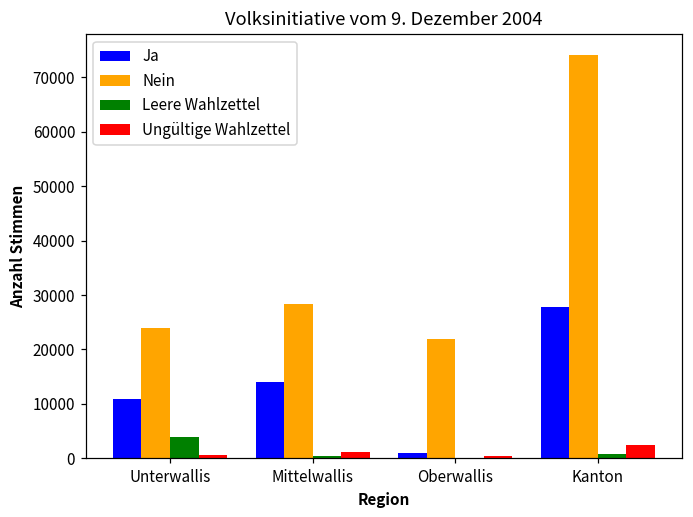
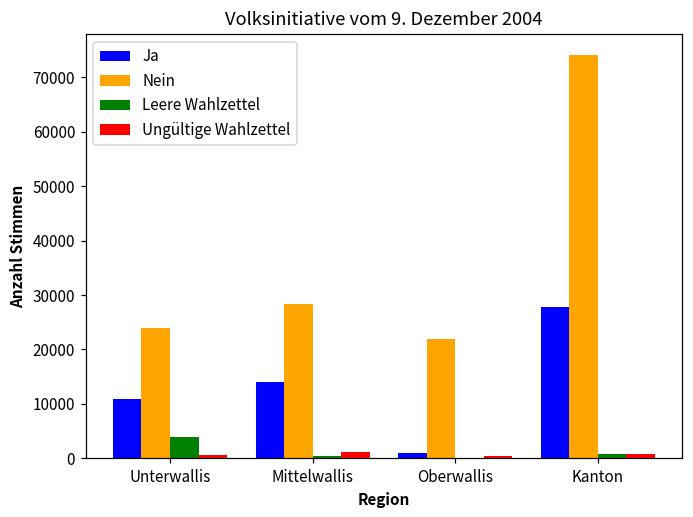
  {
    "Ja": {
      "Unterwallis": 11000,
      "Mittelwallis": 14000,
      "Oberwallis": 1000,
      "Kanton": 28000
    },
    "Nein": {
      "Unterwallis": 24000,
      "Mittelwallis": 28000,
      "Oberwallis": 22000,
      "Kanton": 74000
    },
    "Leere Wahlzettel": {
      "Unterwallis": 4000,
      "Kanton": 1000
    },
    "Ungültige Wahlzettel": {
      "Unterwallis": 1000,
      "Mittelwallis": 1000,
-     "Kanton": 2000
+     "Kanton": 1000
    }
  }
